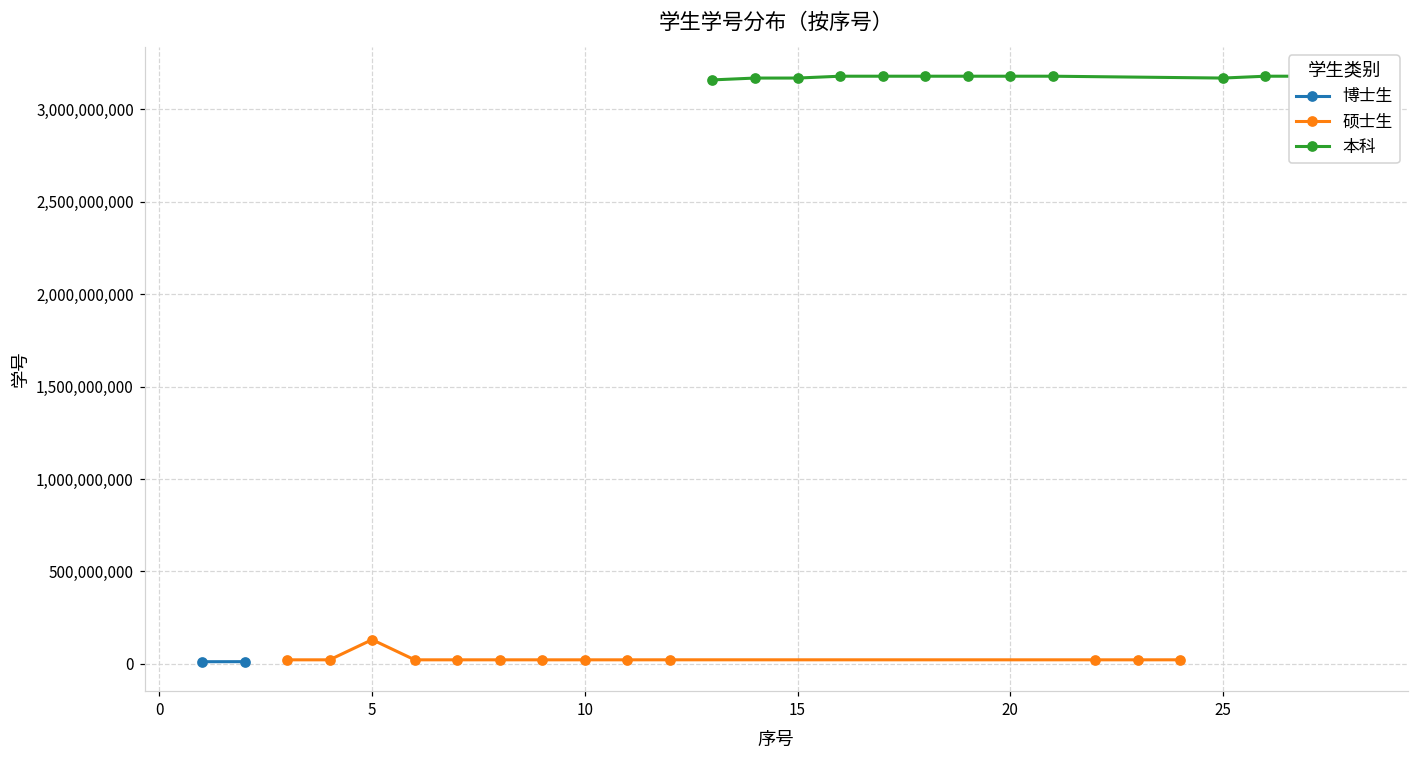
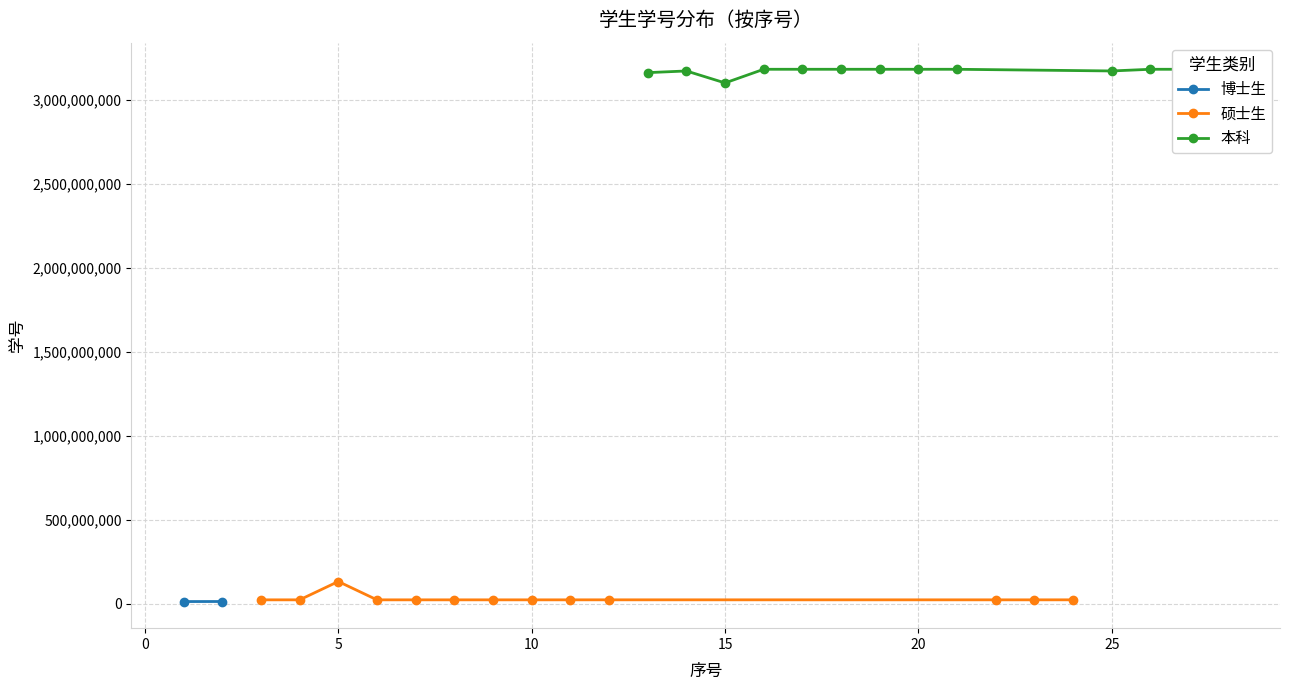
  {
    "硕士生": {
      "5": "130,000,000",
      "10": "20,000,000"
    },
    "本科": {
-     "15": "3,170,000,000",
+     "15": "3,100,000,000",
      "20": "3,180,000,000",
      "25": "3,170,000,000"
    }
  }
